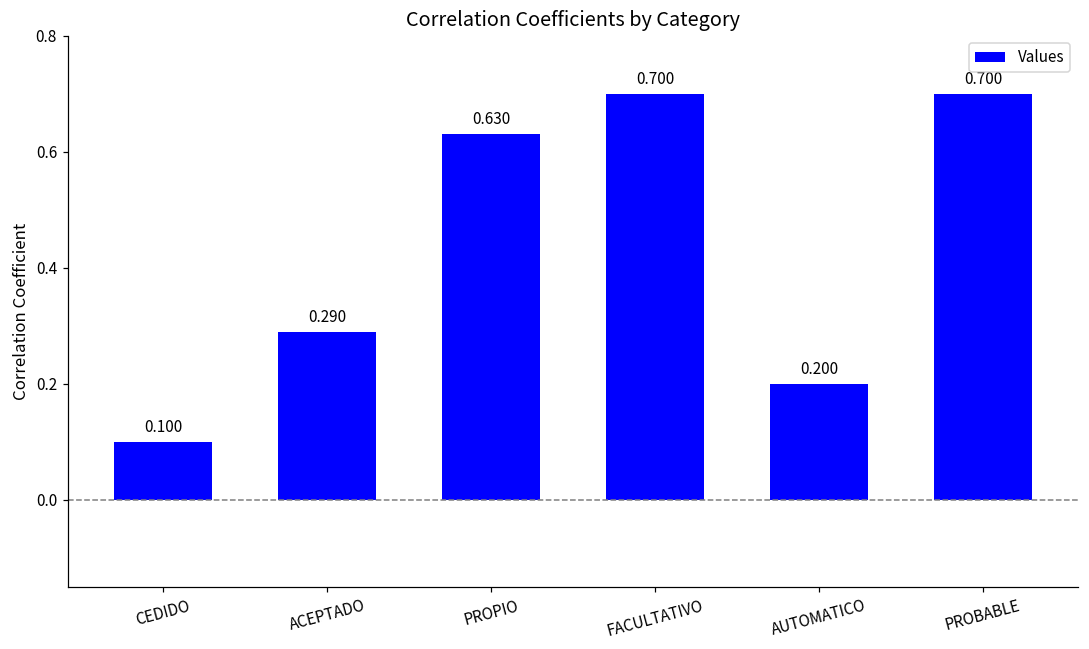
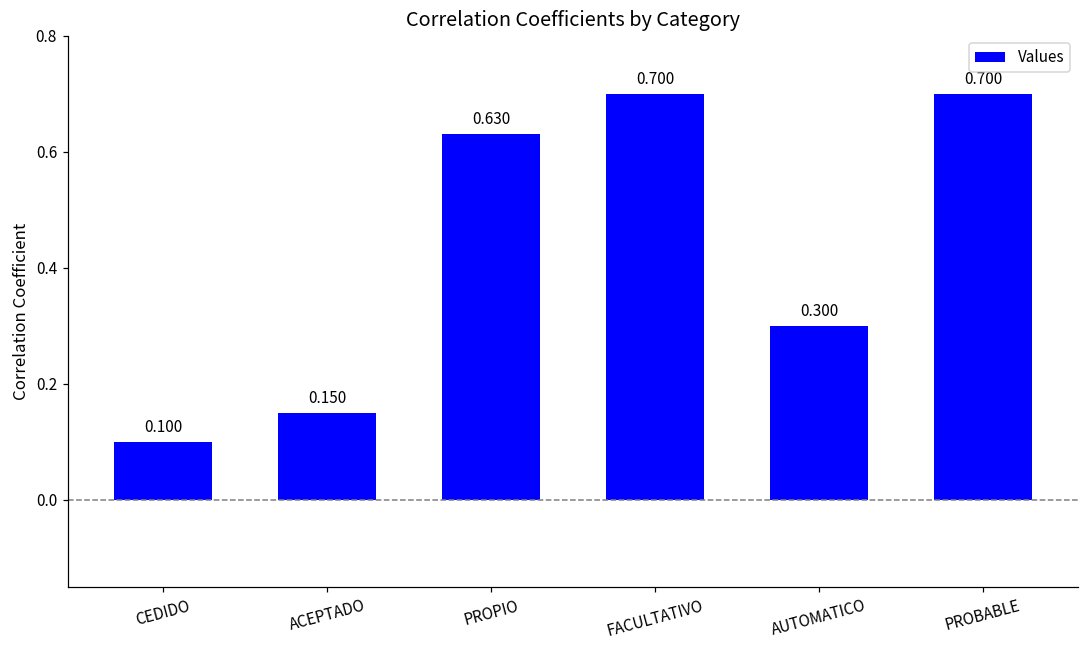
  {
    "CEDIDO": 0.100,
-   "ACEPTADO": 0.290,
+   "ACEPTADO": 0.150,
    "PROPIO": 0.630,
    "FACULTATIVO": 0.700,
-   "AUTOMATICO": 0.200,
+   "AUTOMATICO": 0.300,
    "PROBABLE": 0.700
  }
